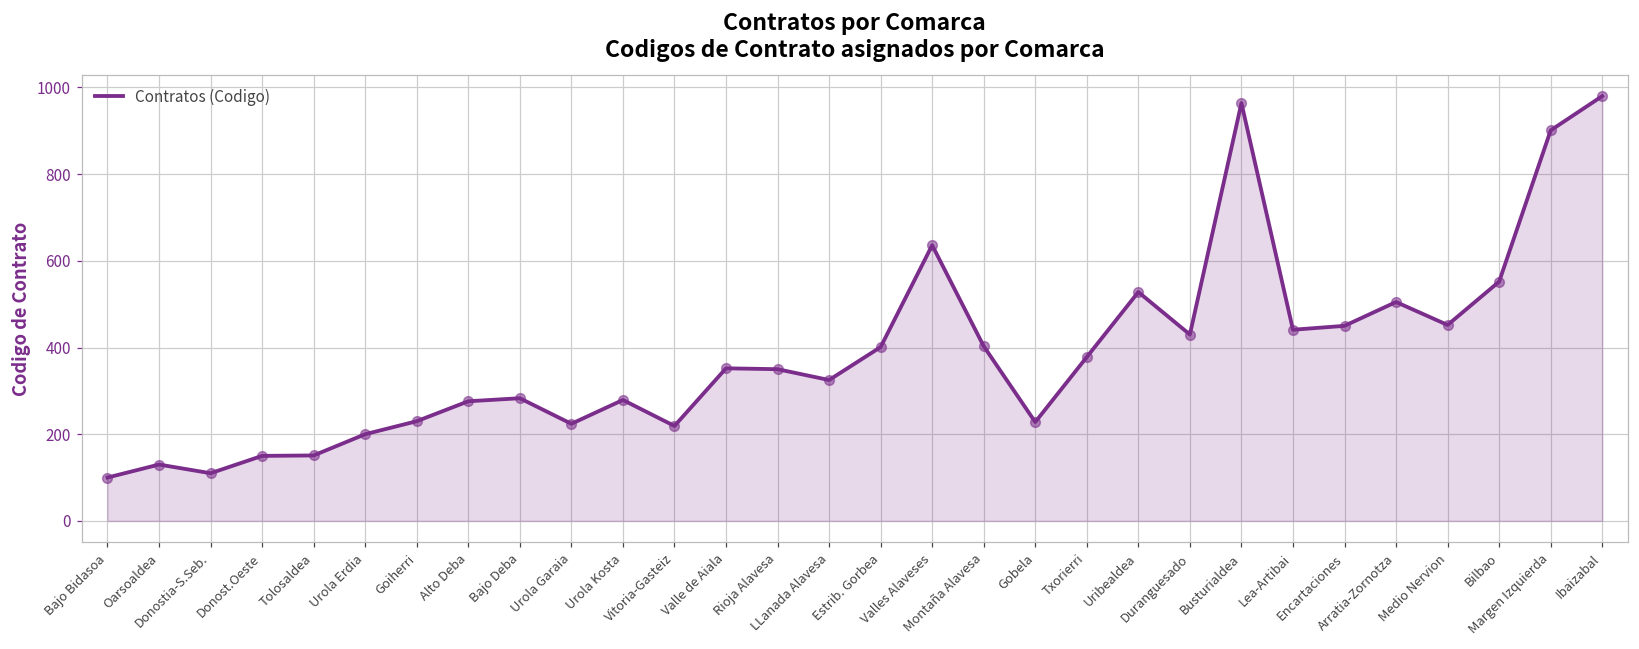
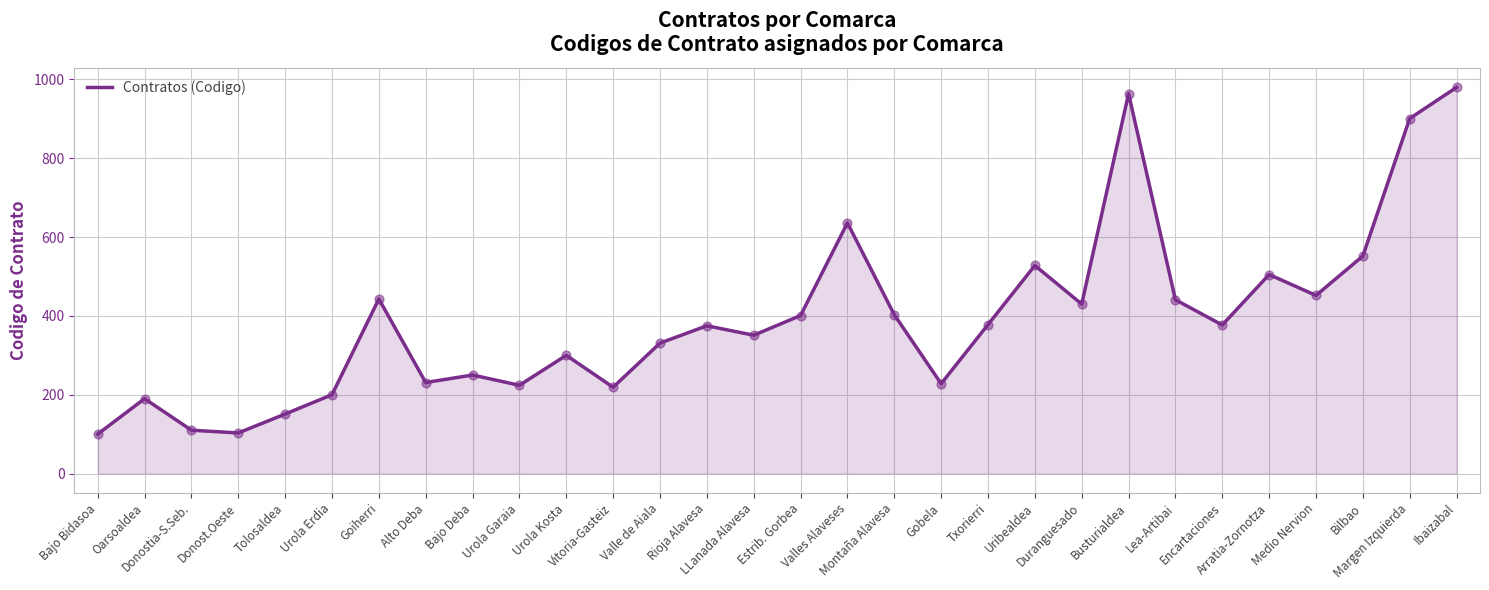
  {
    "Bajo Bidasoa": 100,
-   "Oarsoaldea": 130,
+   "Oarsoaldea": 190,
    "Donostia-S.Seb.": 110,
-   "Donost.Oeste": 150,
+   "Donost.Oeste": 100,
    "Tolosaldea": 150,
    "Urola Erdia": 200,
-   "Goiherri": 230,
-   "Alto Deba": 280,
-   "Bajo Deba": 280,
+   "Goiherri": 440,
+   "Alto Deba": 230,
+   "Bajo Deba": 250,
    "Urola Garaia": 220,
-   "Urola Kosta": 280,
+   "Urola Kosta": 300,
    "Vitoria-Gasteiz": 220,
-   "Valle de Aiala": 350,
-   "Rioja Alavesa": 350,
-   "LLanada Alavesa": 330,
+   "Valle de Aiala": 330,
+   "Rioja Alavesa": 380,
+   "LLanada Alavesa": 350,
    "Estrib. Gorbea": 400,
    "Valles Alaveses": 640,
    "Montaña Alavesa": 400,
    "Gobela": 230,
    "Txorierri": 380,
    "Uribealdea": 530,
    "Duranguesado": 430,
    "Busturialdea": 960,
    "Lea-Artibai": 440,
-   "Encartaciones": 450,
+   "Encartaciones": 380,
    "Arratia-Zornotza": 510,
    "Medio Nervion": 450,
    "Bilbao": 550,
    "Margen Izquierda": 900,
    "Ibaizabal": 980
  }
